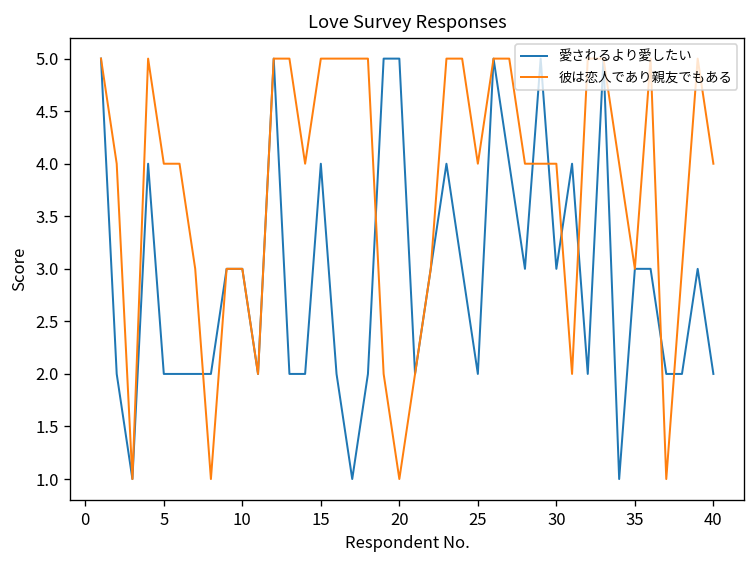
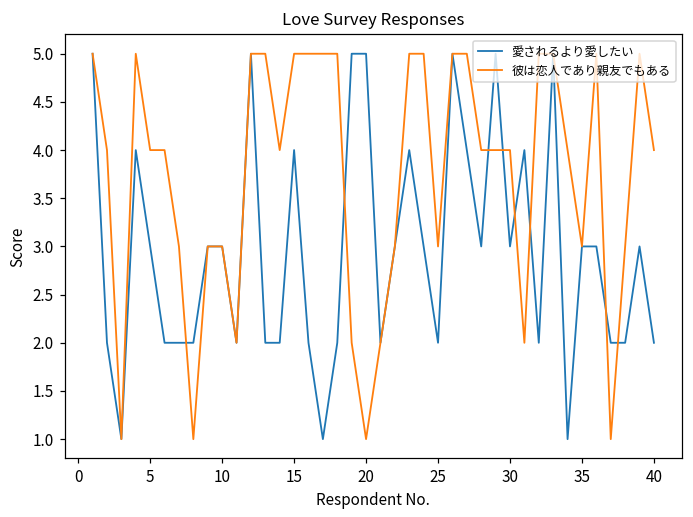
  {
    "愛されるより愛したい": {
-     "5": 2,
+     "5": 3,
      "15": 4,
      "20": 5,
      "25": 2,
      "30": 3,
      "40": 2
    },
    "彼は恋人であり親友でもある": {
      "5": 4,
      "15": 5,
      "20": 1,
-     "25": 4,
+     "25": 3,
      "30": 4,
      "40": 4
    }
  }
